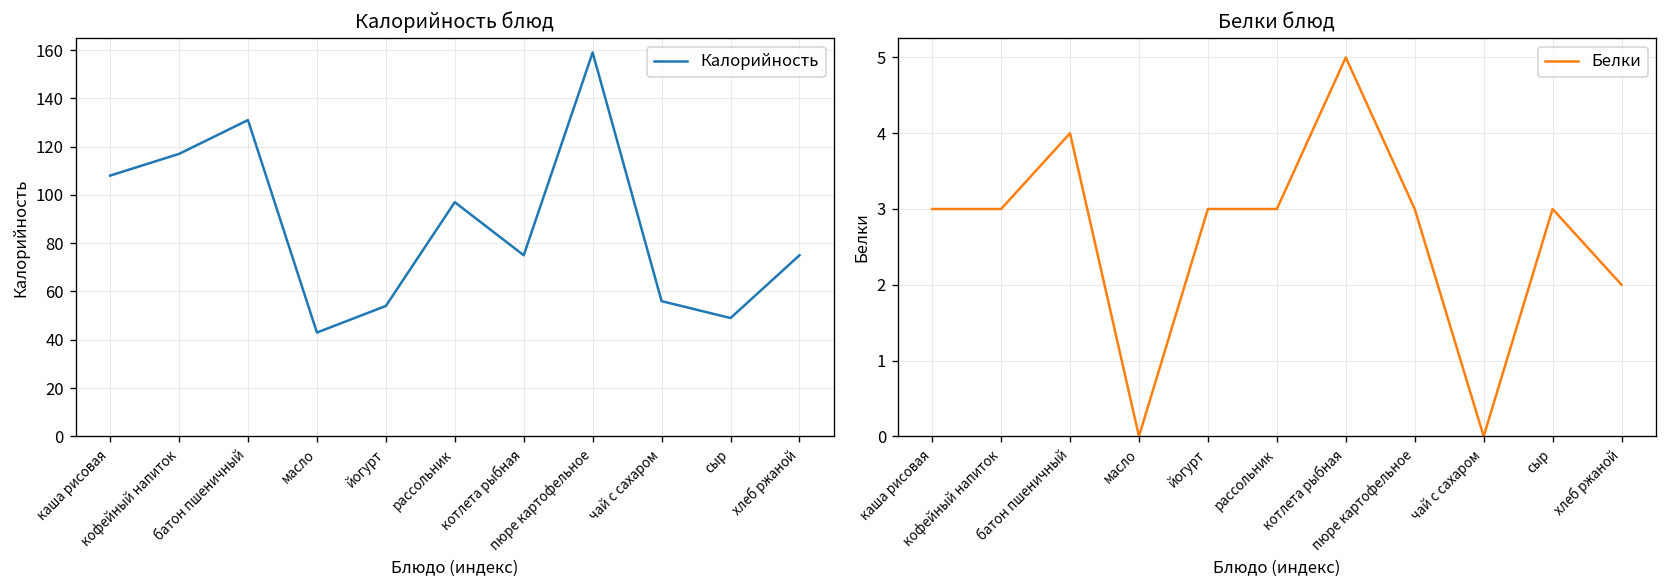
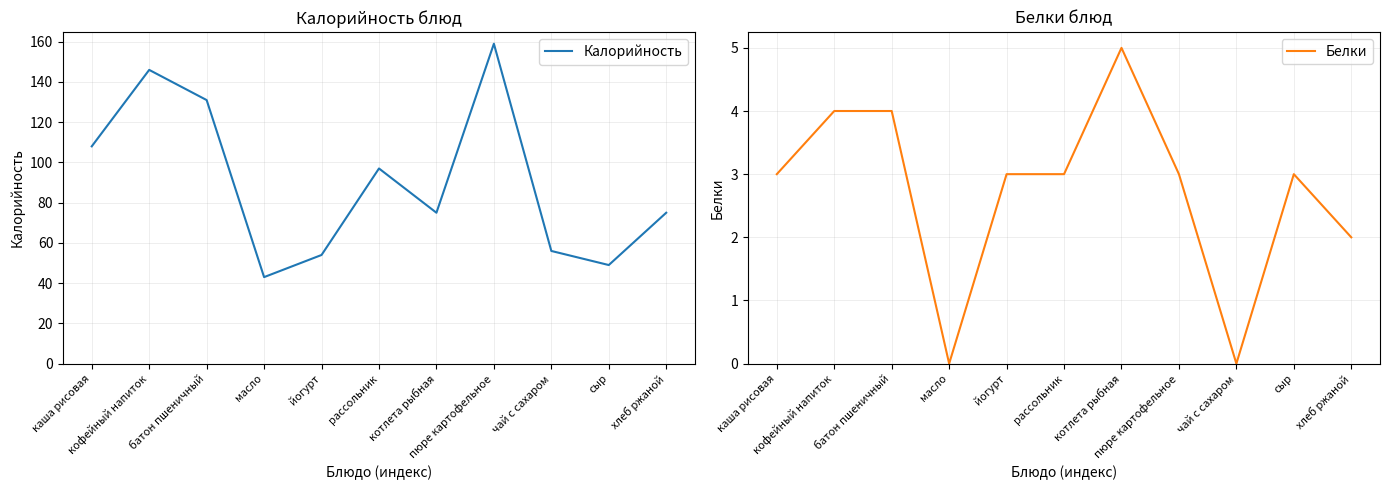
  {
    "Калорийность блюд": {
      "каша рисовая": 108,
-     "кофейный напиток": 117,
+     "кофейный напиток": 146,
      "батон пшеничный": 131,
      "масло": 43,
      "йогурт": 54,
      "рассольник": 97,
      "котлета рыбная": 75,
      "пюре картофельное": 159,
      "чай с сахаром": 56,
      "сыр": 49,
      "хлеб ржаной": 75
    },
    "Белки блюд": {
      "каша рисовая": 3,
-     "кофейный напиток": 3,
+     "кофейный напиток": 4,
      "батон пшеничный": 4,
      "масло": 0,
      "йогурт": 3,
      "рассольник": 3,
      "котлета рыбная": 5,
      "пюре картофельное": 3,
      "чай с сахаром": 0,
      "сыр": 3,
      "хлеб ржаной": 2
    }
  }
